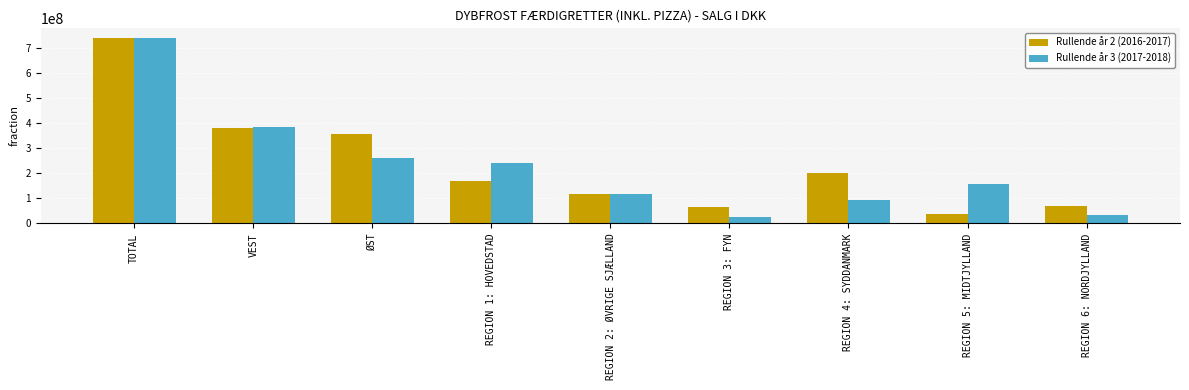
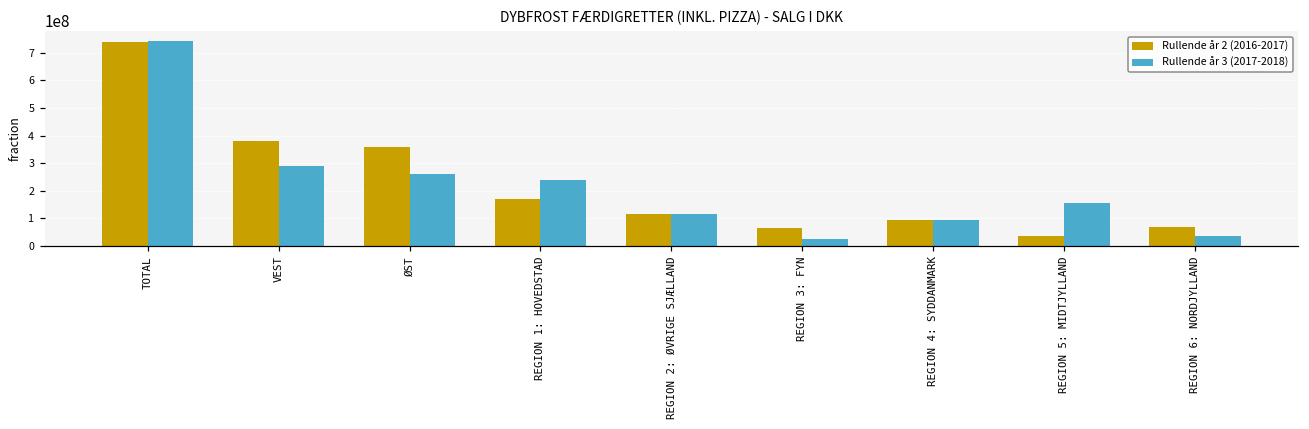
  {
    "Rullende år 2 (2016-2017)": {
      "TOTAL": 740000000,
      "VEST": 380000000,
      "ØST": 360000000,
      "REGION 1: HOVEDSTAD": 170000000,
      "REGION 2: ØVRIGE SJÆLLAND": 120000000,
      "REGION 3: FYN": 60000000,
-     "REGION 4: SYDDANMARK": 200000000,
+     "REGION 4: SYDDANMARK": 90000000,
      "REGION 5: MIDTJYLLAND": 40000000,
      "REGION 6: NORDJYLLAND": 70000000
    },
    "Rullende år 3 (2017-2018)": {
      "TOTAL": 740000000,
-     "VEST": 390000000,
+     "VEST": 290000000,
      "ØST": 260000000,
      "REGION 1: HOVEDSTAD": 240000000,
      "REGION 2: ØVRIGE SJÆLLAND": 120000000,
      "REGION 3: FYN": 30000000,
      "REGION 4: SYDDANMARK": 90000000,
      "REGION 5: MIDTJYLLAND": 160000000,
      "REGION 6: NORDJYLLAND": 30000000
    }
  }
